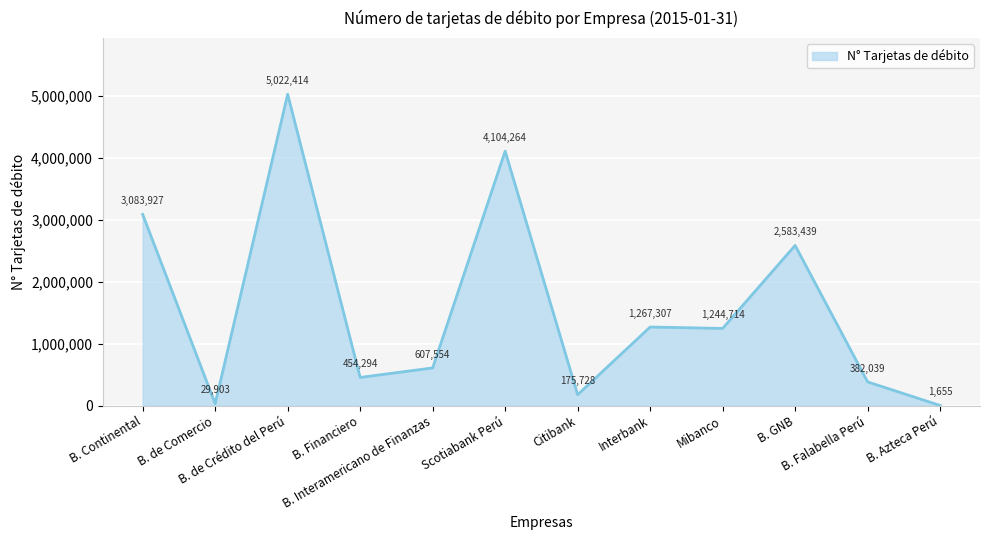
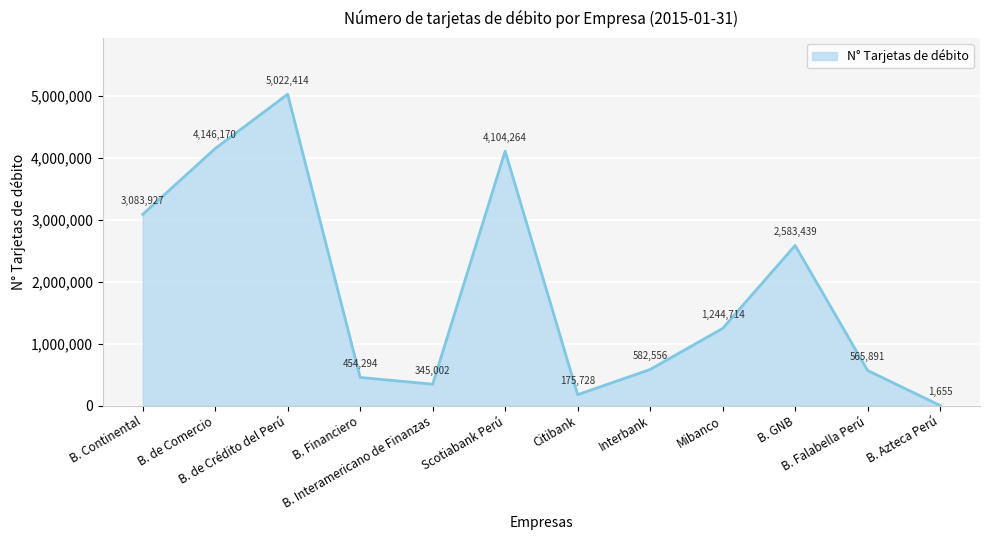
  {
    "B. Continental": "3,083,927",
-   "B. de Comercio": "29,903",
+   "B. de Comercio": "4,146,170",
    "B. de Crédito del Perú": "5,022,414",
    "B. Financiero": "454,294",
-   "B. Interamericano de Finanzas": "607,554",
+   "B. Interamericano de Finanzas": "345,002",
    "Scotiabank Perú": "4,104,264",
    "Citibank": "175,728",
-   "Interbank": "1,267,307",
+   "Interbank": "582,556",
    "Mibanco": "1,244,714",
    "B. GNB": "2,583,439",
-   "B. Falabella Perú": "382,039",
+   "B. Falabella Perú": "565,891",
    "B. Azteca Perú": "1,655"
  }
